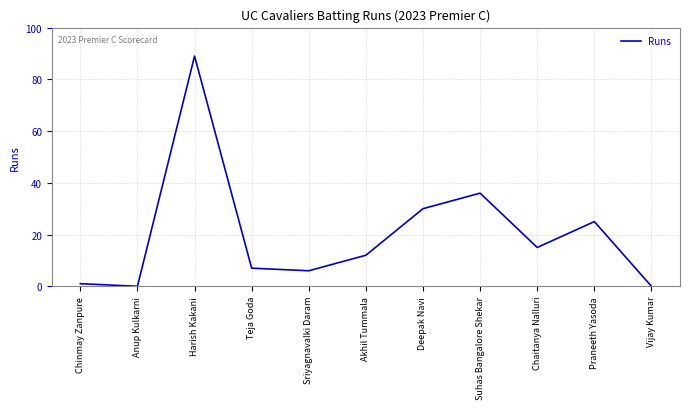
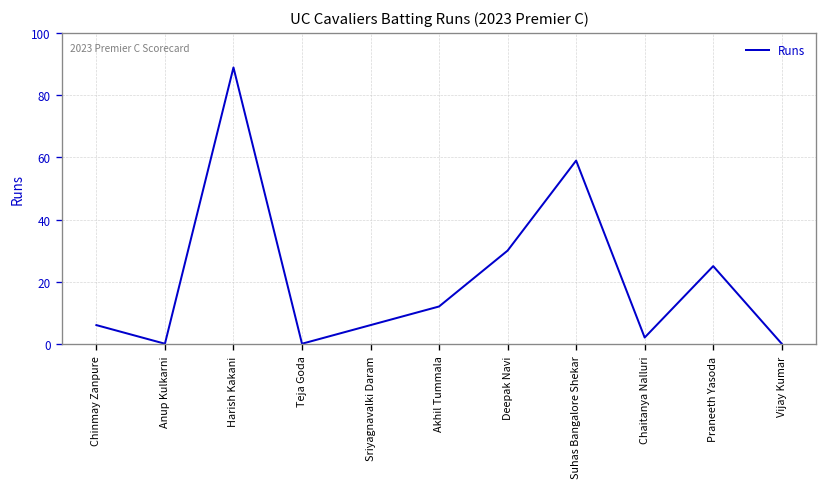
  {
-   "Chinmay Zanpure": 1,
+   "Chinmay Zanpure": 6,
    "Anup Kulkarni": 0,
    "Harish Kakani": 89,
-   "Teja Goda": 7,
+   "Teja Goda": 0,
    "Sriyagnavalki Daram": 6,
    "Akhil Tummala": 12,
    "Deepak Navi": 30,
-   "Suhas Bangalore Shekar": 36,
-   "Chaitanya Nalluri": 15,
+   "Suhas Bangalore Shekar": 59,
+   "Chaitanya Nalluri": 2,
    "Praneeth Yasoda": 25,
    "Vijay Kumar": 0
  }
